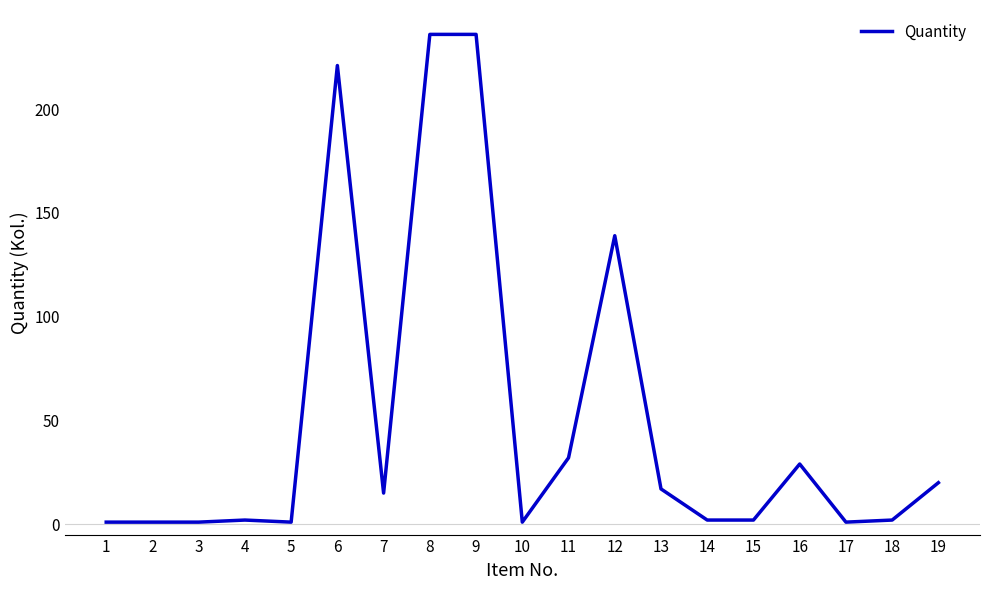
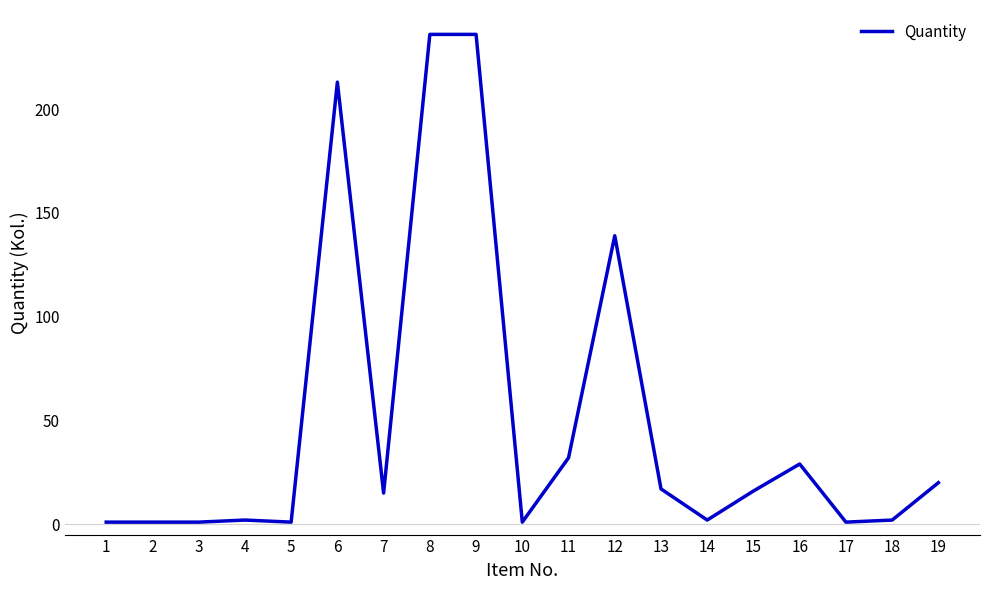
  {
    "1": 1,
    "2": 1,
    "3": 1,
    "4": 2,
    "5": 1,
-   "6": 221,
+   "6": 213,
    "7": 15,
    "8": 236,
    "9": 236,
    "10": 1,
    "11": 32,
    "12": 139,
    "13": 17,
    "14": 2,
-   "15": 2,
+   "15": 16,
    "16": 29,
    "17": 1,
    "18": 2,
    "19": 20
  }
